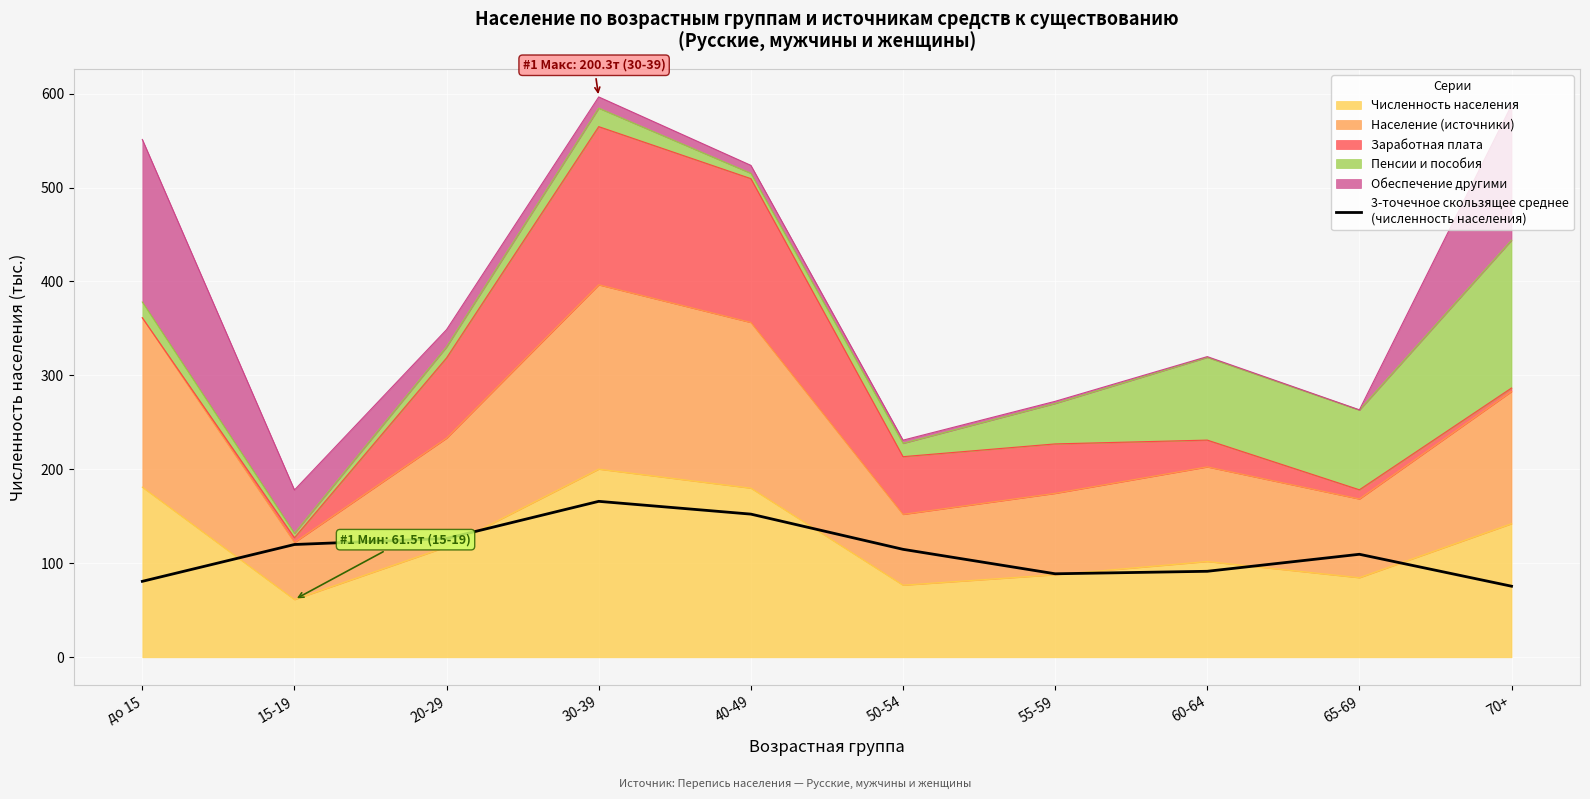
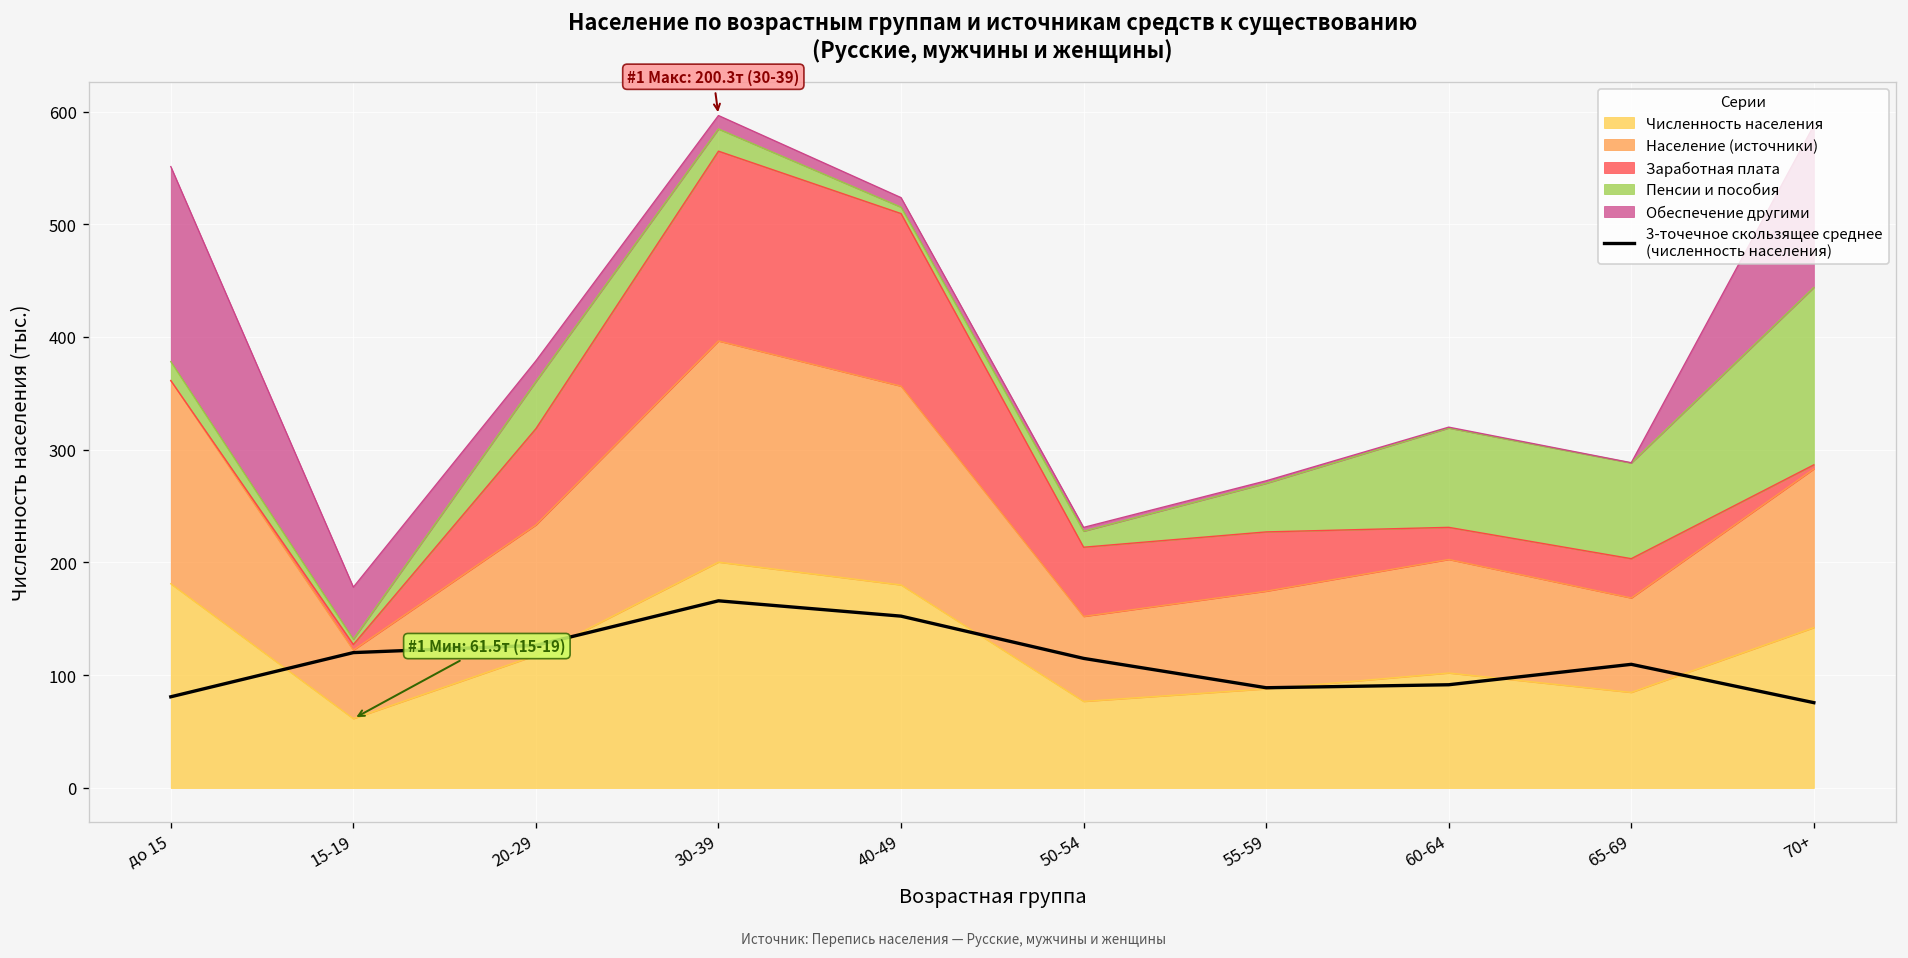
  {
    "Заработная плата": {
      "15-19": 10,
      "20-29": 90,
      "30-39": 170,
      "40-49": 150,
      "50-54": 60,
      "55-59": 50,
      "60-64": 30,
-     "65-69": 10,
+     "65-69": 30,
      "70+": 0
    },
    "Пенсии и пособия": {
      "до 15": 20,
      "15-19": 0,
-     "20-29": 10,
+     "20-29": 40,
      "30-39": 20,
      "40-49": 10,
      "50-54": 10,
      "70+": 160
    },
    "Обеспечение другими": {
      "до 15": 170,
      "15-19": 50,
      "20-29": 20,
      "40-49": 10,
      "50-54": 0
    },
    "3-точечное скользящее среднее (численность населения)": {
      "до 15": 80,
      "30-39": 170,
      "40-49": 150,
      "50-54": 110,
      "60-64": 90,
      "65-69": 110,
      "70+": 80
    }
  }
